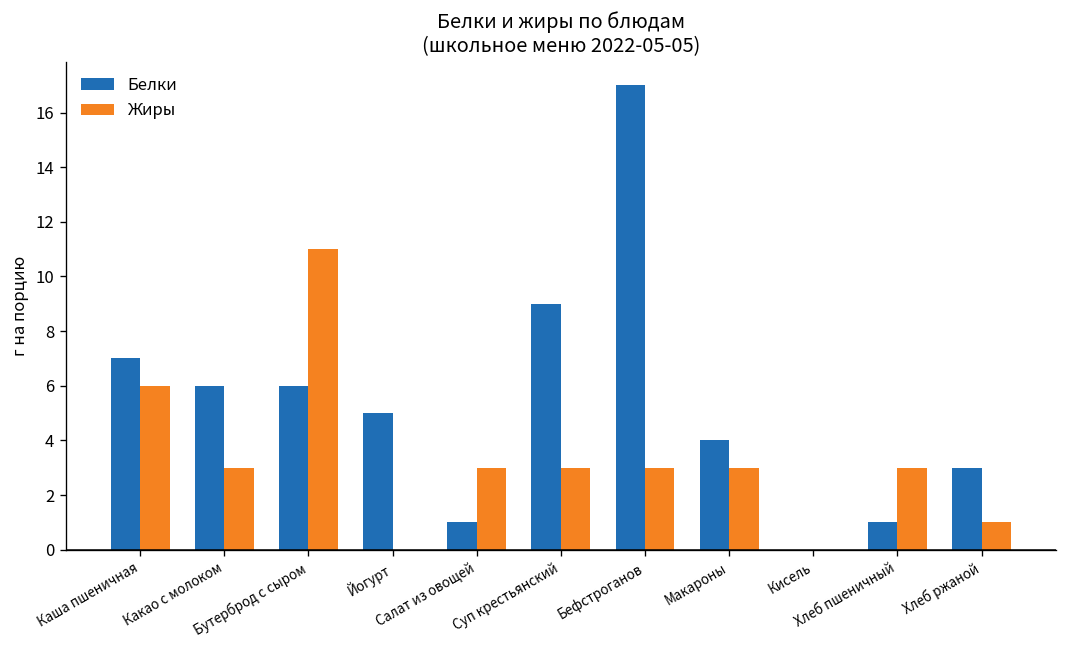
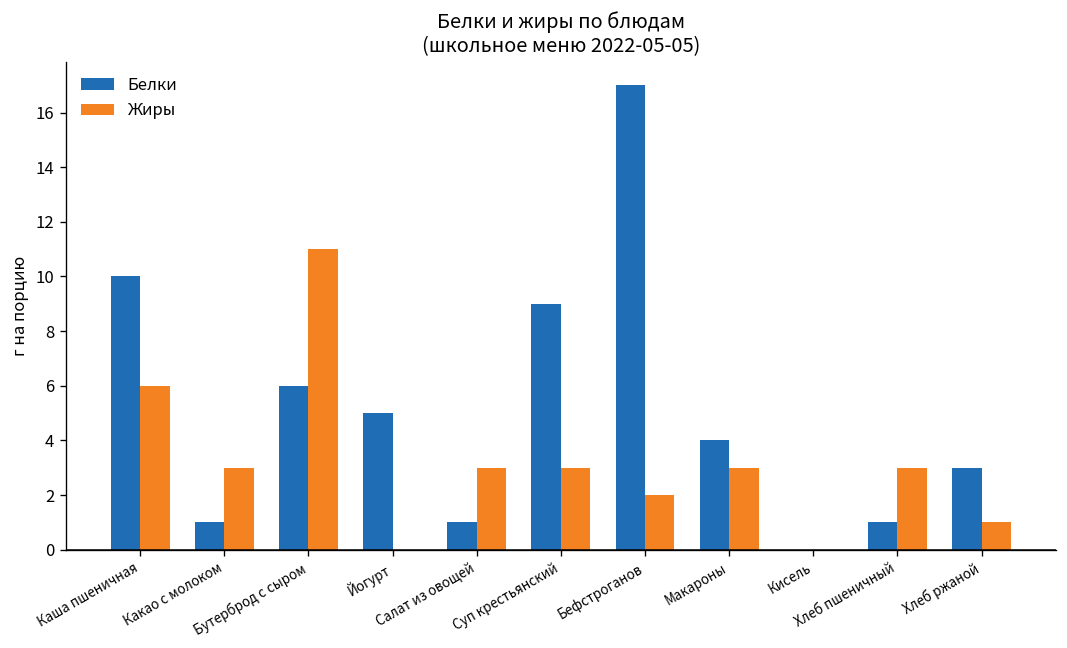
  {
    "Белки": {
-     "Каша пшеничная": 7,
-     "Какао с молоком": 6,
+     "Каша пшеничная": 10,
+     "Какао с молоком": 1,
      "Бутерброд с сыром": 6,
      "Йогурт": 5,
      "Салат из овощей": 1,
      "Суп крестьянский": 9,
      "Бефстроганов": 17,
      "Макароны": 4,
      "Кисель": 0,
      "Хлеб пшеничный": 1,
      "Хлеб ржаной": 3
    },
    "Жиры": {
      "Каша пшеничная": 6,
      "Какао с молоком": 3,
      "Бутерброд с сыром": 11,
      "Йогурт": 0,
      "Салат из овощей": 3,
      "Суп крестьянский": 3,
-     "Бефстроганов": 3,
+     "Бефстроганов": 2,
      "Макароны": 3,
      "Кисель": 0,
      "Хлеб пшеничный": 3,
      "Хлеб ржаной": 1
    }
  }
